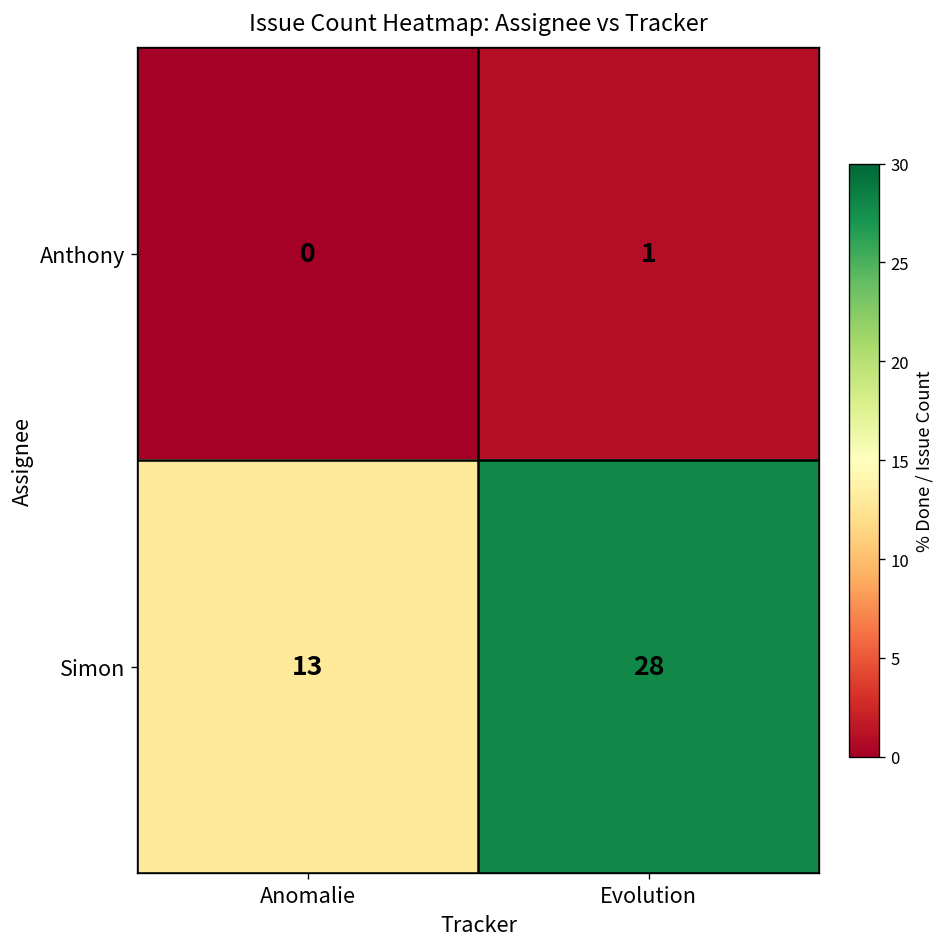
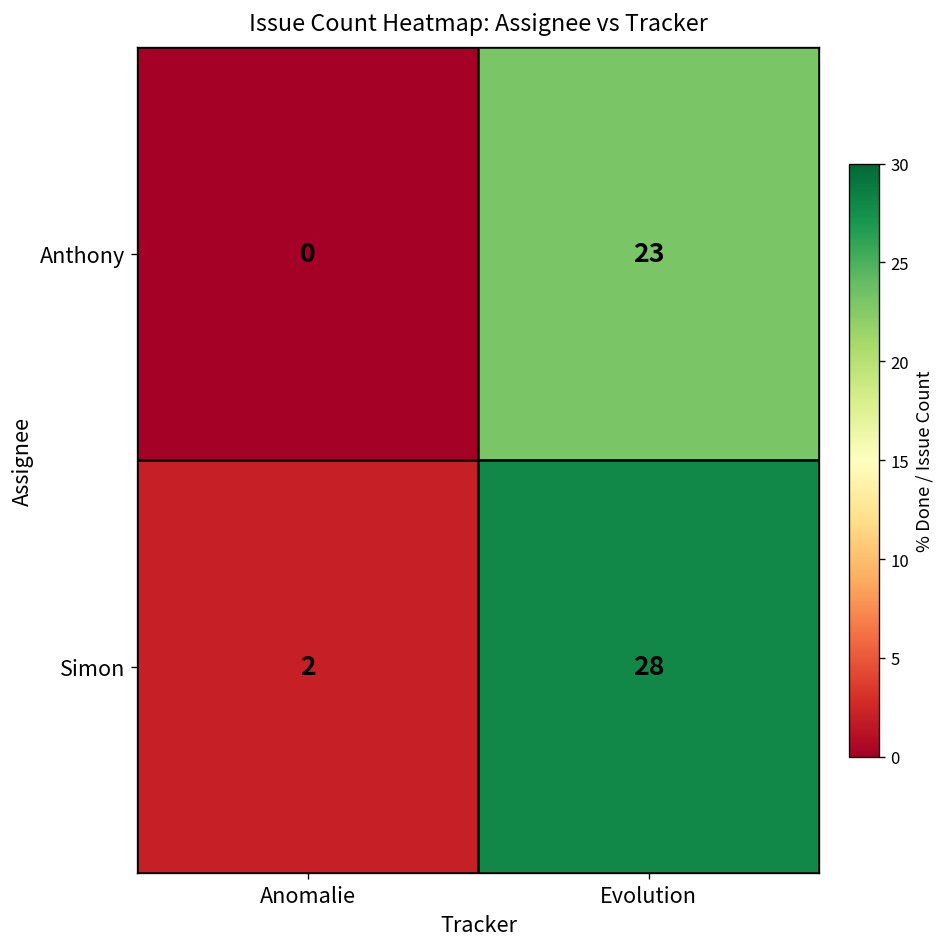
  {
    "Anthony": {
      "Anomalie": 0,
-     "Evolution": 1
+     "Evolution": 23
    },
    "Simon": {
-     "Anomalie": 13,
+     "Anomalie": 2,
      "Evolution": 28
    }
  }
